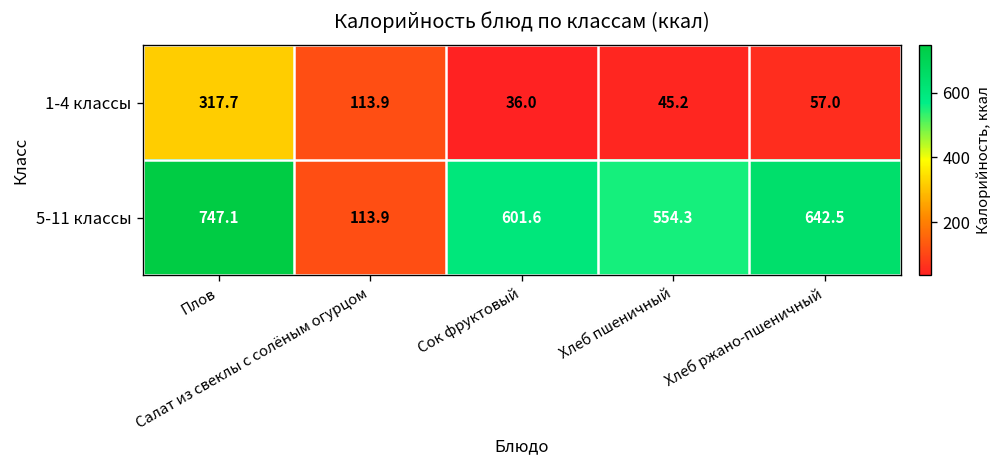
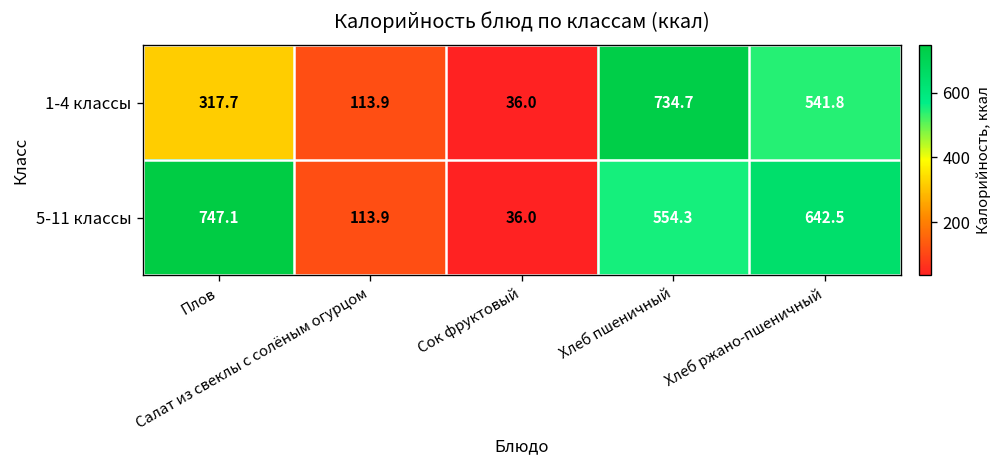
  {
    "1-4 классы": {
      "Плов": 317.7,
      "Салат из свеклы с солёным огурцом": 113.9,
      "Сок фруктовый": 36.0,
-     "Хлеб пшеничный": 45.2,
-     "Хлеб ржано-пшеничный": 57.0
+     "Хлеб пшеничный": 734.7,
+     "Хлеб ржано-пшеничный": 541.8
    },
    "5-11 классы": {
      "Плов": 747.1,
      "Салат из свеклы с солёным огурцом": 113.9,
-     "Сок фруктовый": 601.6,
+     "Сок фруктовый": 36.0,
      "Хлеб пшеничный": 554.3,
      "Хлеб ржано-пшеничный": 642.5
    }
  }
